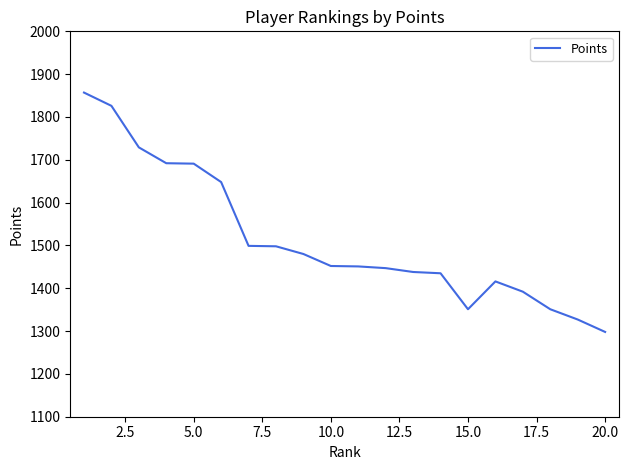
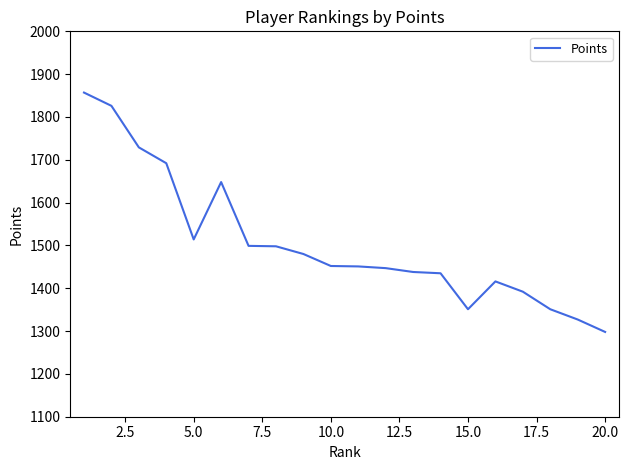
  {
-   "5.0": 1690,
+   "5.0": 1510,
    "10.0": 1450,
    "15.0": 1350,
    "20.0": 1300
  }
